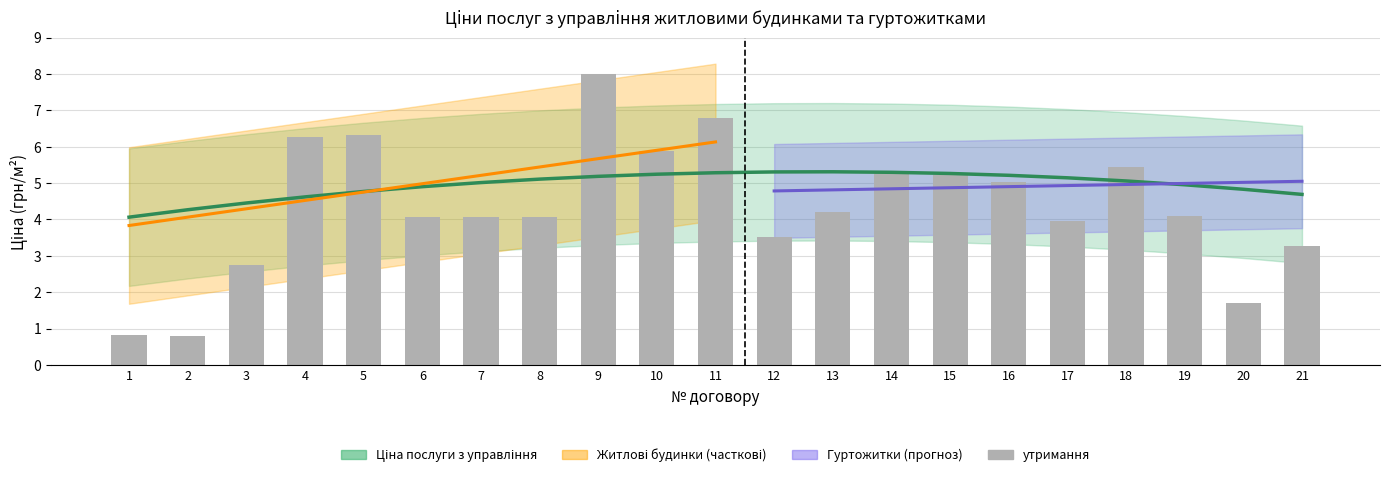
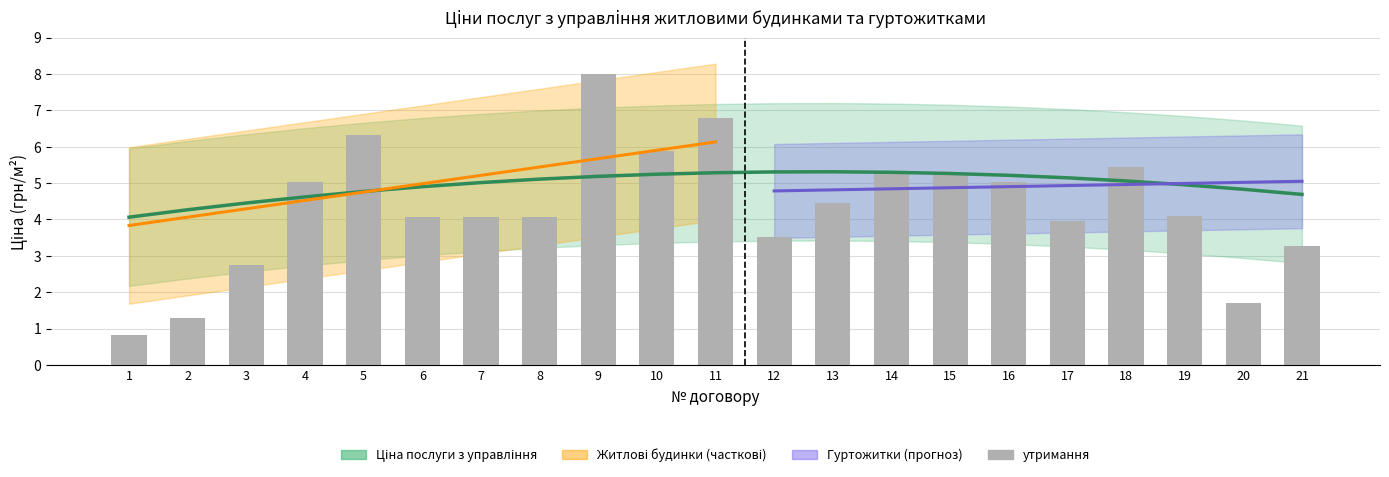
  {
    "утримання": {
      "1": 0.8,
-     "2": 0.8,
+     "2": 1.3,
      "3": 2.8,
-     "4": 6.3,
+     "4": 5.0,
      "5": 6.3,
      "6": 4.1,
      "7": 4.1,
      "8": 4.1,
      "9": 8.0,
      "10": 5.9,
      "11": 6.8,
      "12": 3.5,
-     "13": 4.2,
+     "13": 4.4,
      "14": 5.3,
      "15": 5.2,
      "16": 5.0,
      "17": 4.0,
      "18": 5.4,
      "19": 4.1,
      "20": 1.7,
      "21": 3.3
    }
  }
